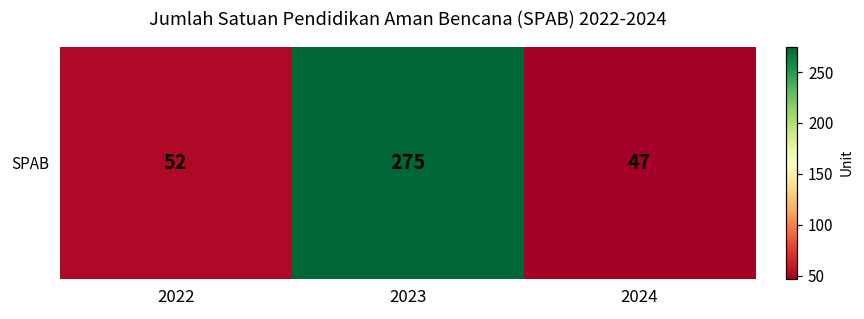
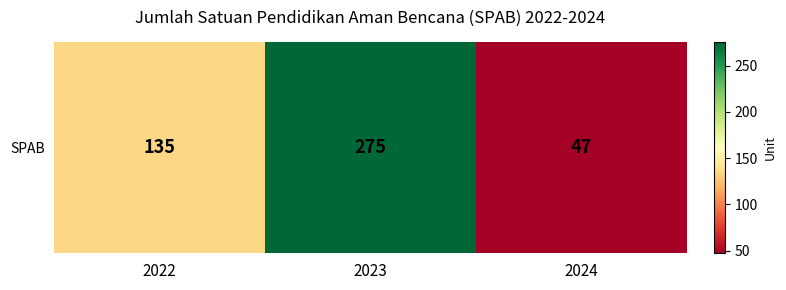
  {
    "SPAB": {
-     "2022": 52,
+     "2022": 135,
      "2023": 275,
      "2024": 47
    }
  }
